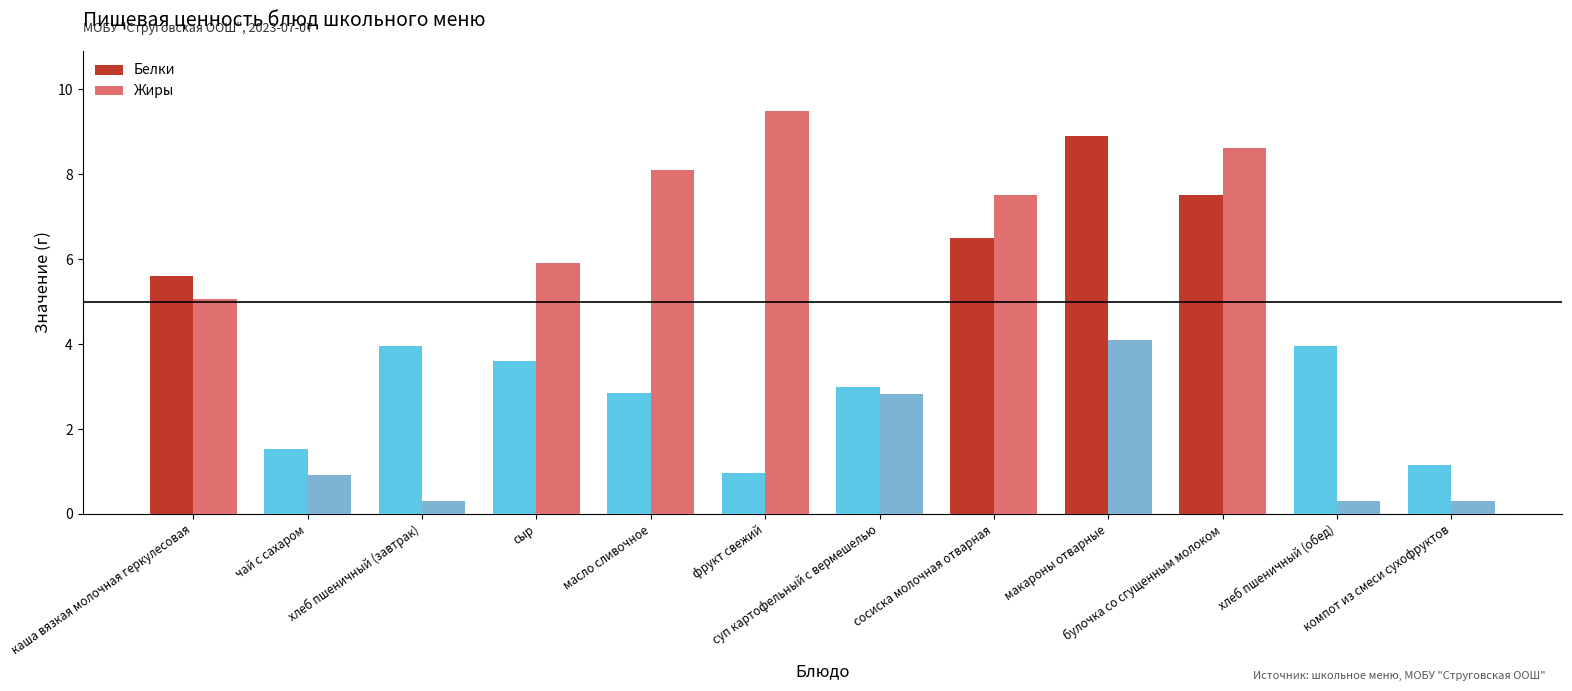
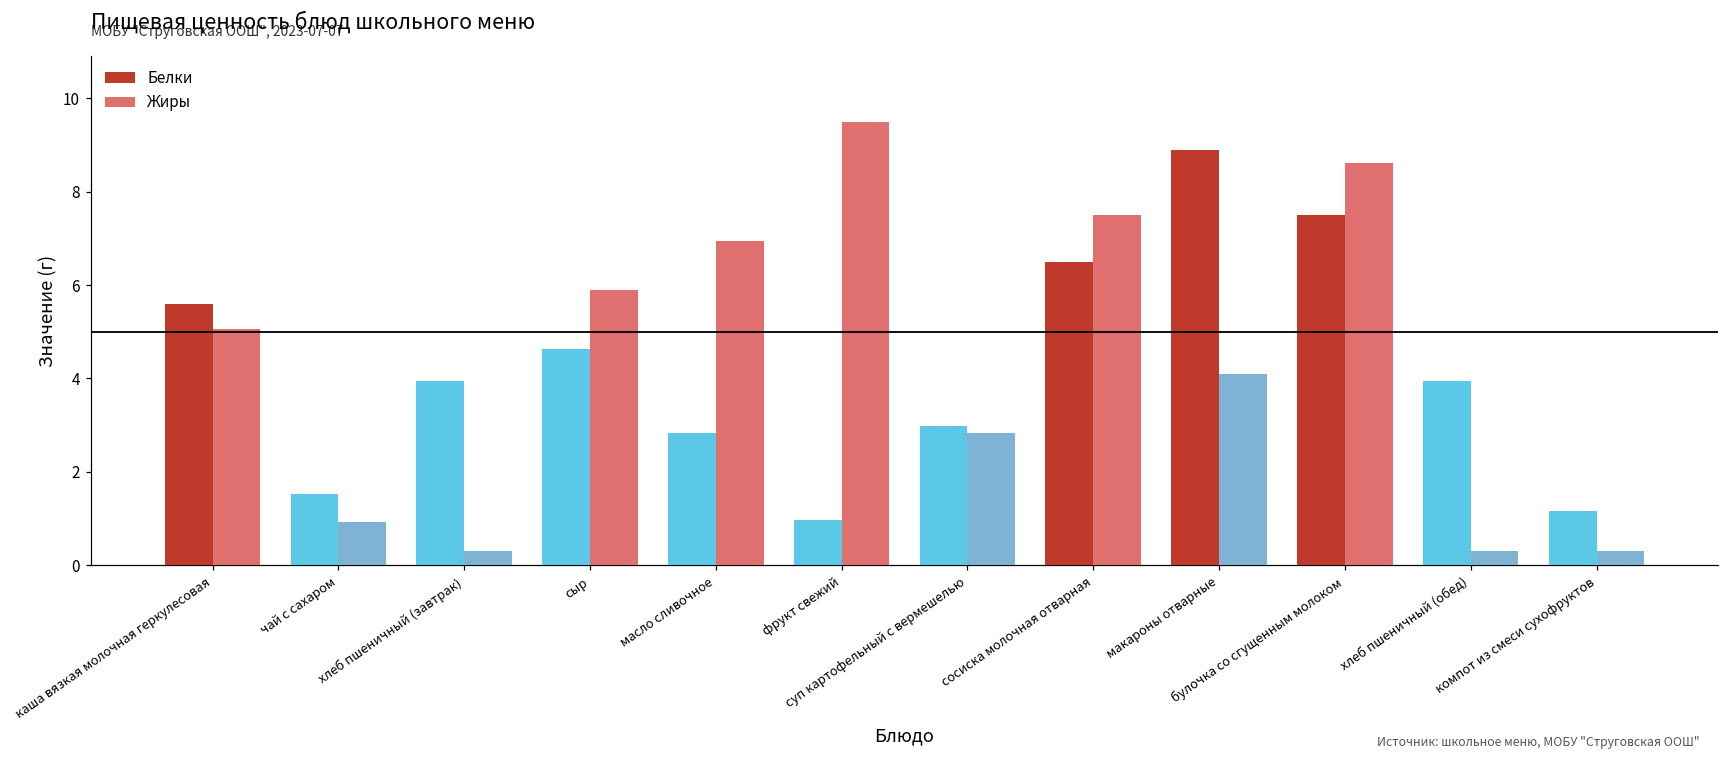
  {
    "Белки": {
      "каша вязкая молочная геркулесовая": 5.6,
      "чай с сахаром": 1.5,
      "хлеб пшеничный (завтрак)": 4.0,
-     "сыр": 3.6,
+     "сыр": 4.6,
      "масло сливочное": 2.8,
      "фрукт свежий": 1.0,
      "суп картофельный с вермешелью": 3.0,
      "сосиска молочная отварная": 6.5,
      "макароны отварные": 8.9,
      "булочка со сгущенным молоком": 7.5,
      "хлеб пшеничный (обед)": 4.0,
      "компот из смеси сухофруктов": 1.2
    },
    "Жиры": {
      "каша вязкая молочная геркулесовая": 5.1,
      "чай с сахаром": 0.9,
      "хлеб пшеничный (завтрак)": 0.3,
      "сыр": 5.9,
-     "масло сливочное": 8.1,
+     "масло сливочное": 6.9,
      "фрукт свежий": 9.5,
      "суп картофельный с вермешелью": 2.8,
      "сосиска молочная отварная": 7.5,
      "макароны отварные": 4.1,
      "булочка со сгущенным молоком": 8.6,
      "хлеб пшеничный (обед)": 0.3,
      "компот из смеси сухофруктов": 0.3
    }
  }
